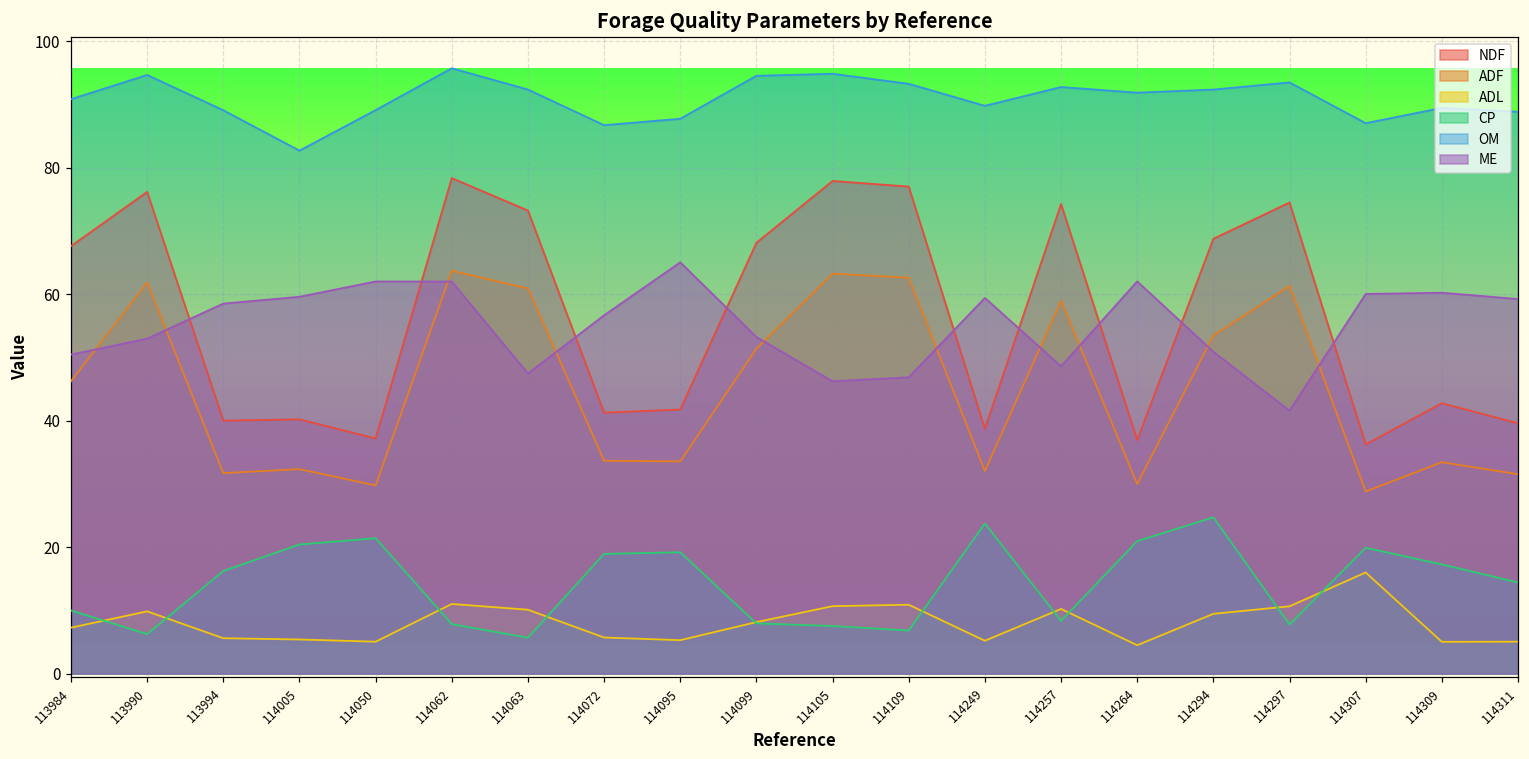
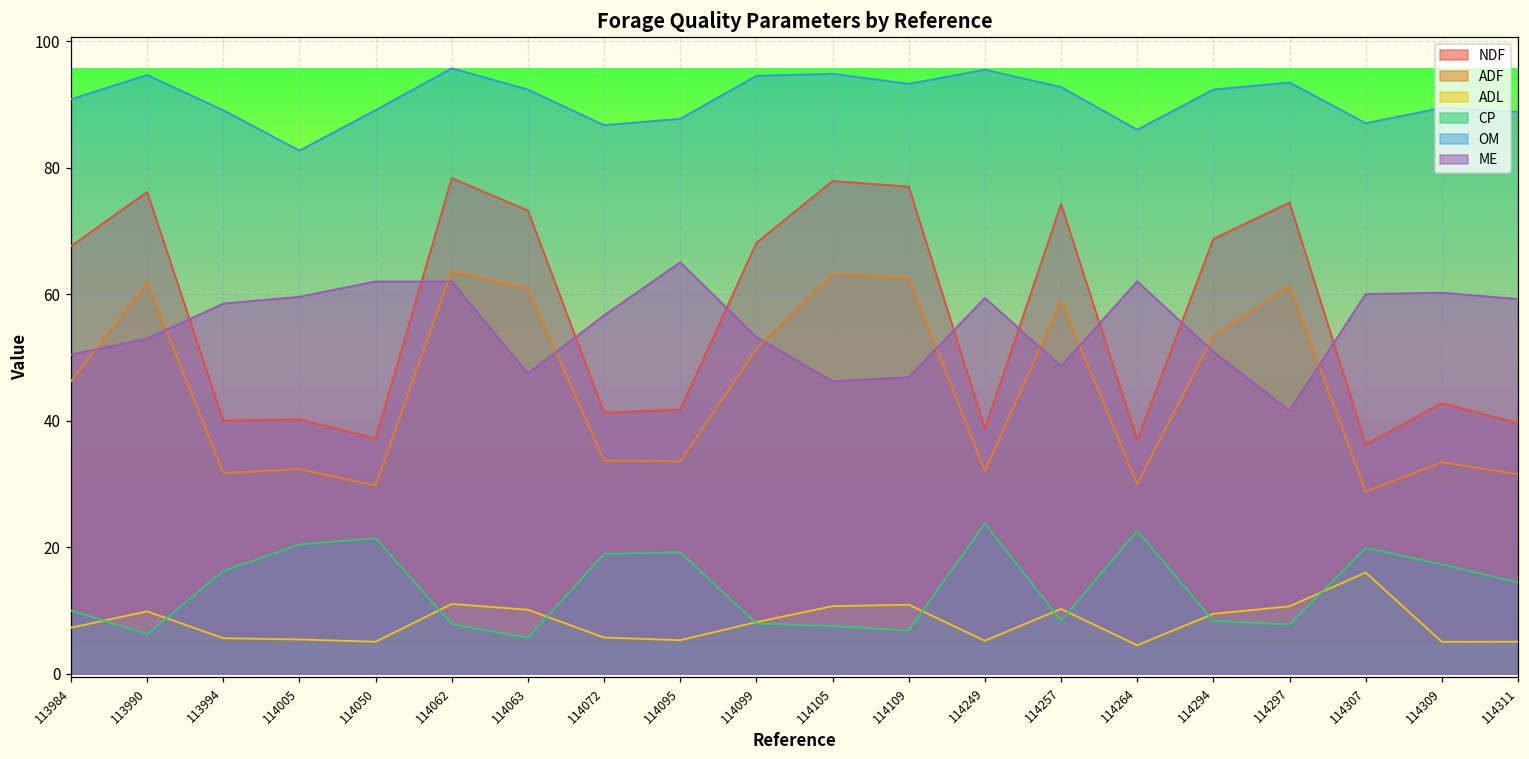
  {
    "ADL": {
      "113984": 7,
      "113990": 10,
      "113994": 6,
      "114005": 5,
      "114050": 5,
      "114062": 11,
      "114063": 10,
      "114072": 6,
      "114095": 5,
      "114105": 11,
      "114109": 11,
      "114249": 5,
      "114257": 10,
      "114264": 4,
      "114294": 9,
      "114297": 11,
      "114307": 16,
      "114309": 5,
      "114311": 5
    },
    "CP": {
      "113984": 10,
      "113990": 6,
      "113994": 16,
      "114005": 20,
      "114050": 21,
      "114062": 8,
      "114063": 6,
      "114072": 19,
      "114095": 19,
      "114105": 8,
      "114109": 7,
      "114249": 24,
      "114257": 8,
-     "114264": 21,
-     "114294": 25,
+     "114264": 23,
+     "114294": 8,
      "114297": 8,
      "114307": 20,
      "114309": 17,
      "114311": 14
    },
    "OM": {
      "113984": 91,
      "113990": 95,
      "113994": 89,
      "114005": 83,
      "114050": 89,
      "114062": 96,
      "114063": 92,
      "114072": 87,
      "114095": 88,
      "114099": 95,
      "114105": 95,
      "114109": 93,
-     "114249": 90,
+     "114249": 96,
      "114257": 93,
-     "114264": 92,
+     "114264": 86,
      "114294": 92,
      "114297": 94,
      "114307": 87,
      "114311": 89
    },
    "ME": {
      "113984": 50,
      "113990": 53,
      "113994": 59,
      "114005": 60,
      "114050": 62,
      "114062": 62,
      "114063": 47,
      "114072": 57,
      "114095": 65,
      "114099": 53,
      "114105": 46,
      "114109": 47,
      "114249": 59,
      "114257": 49,
      "114264": 62,
      "114294": 51,
      "114297": 42,
      "114307": 60,
      "114309": 60,
      "114311": 59
    }
  }
